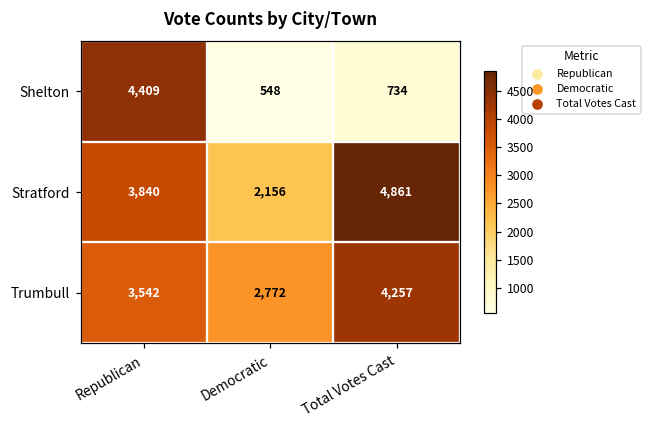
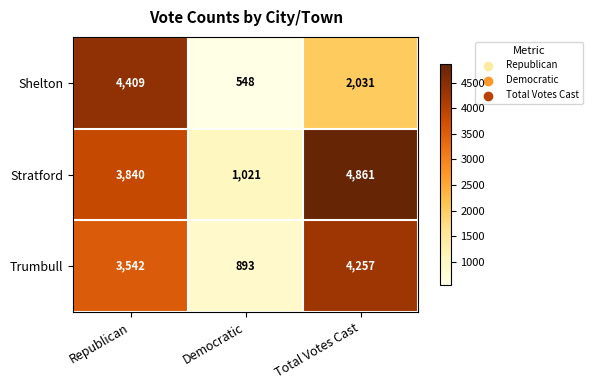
  {
    "Shelton": {
      "Republican": "4,409",
      "Democratic": "548",
-     "Total Votes Cast": "734"
+     "Total Votes Cast": "2,031"
    },
    "Stratford": {
      "Republican": "3,840",
-     "Democratic": "2,156",
+     "Democratic": "1,021",
      "Total Votes Cast": "4,861"
    },
    "Trumbull": {
      "Republican": "3,542",
-     "Democratic": "2,772",
+     "Democratic": "893",
      "Total Votes Cast": "4,257"
    }
  }
